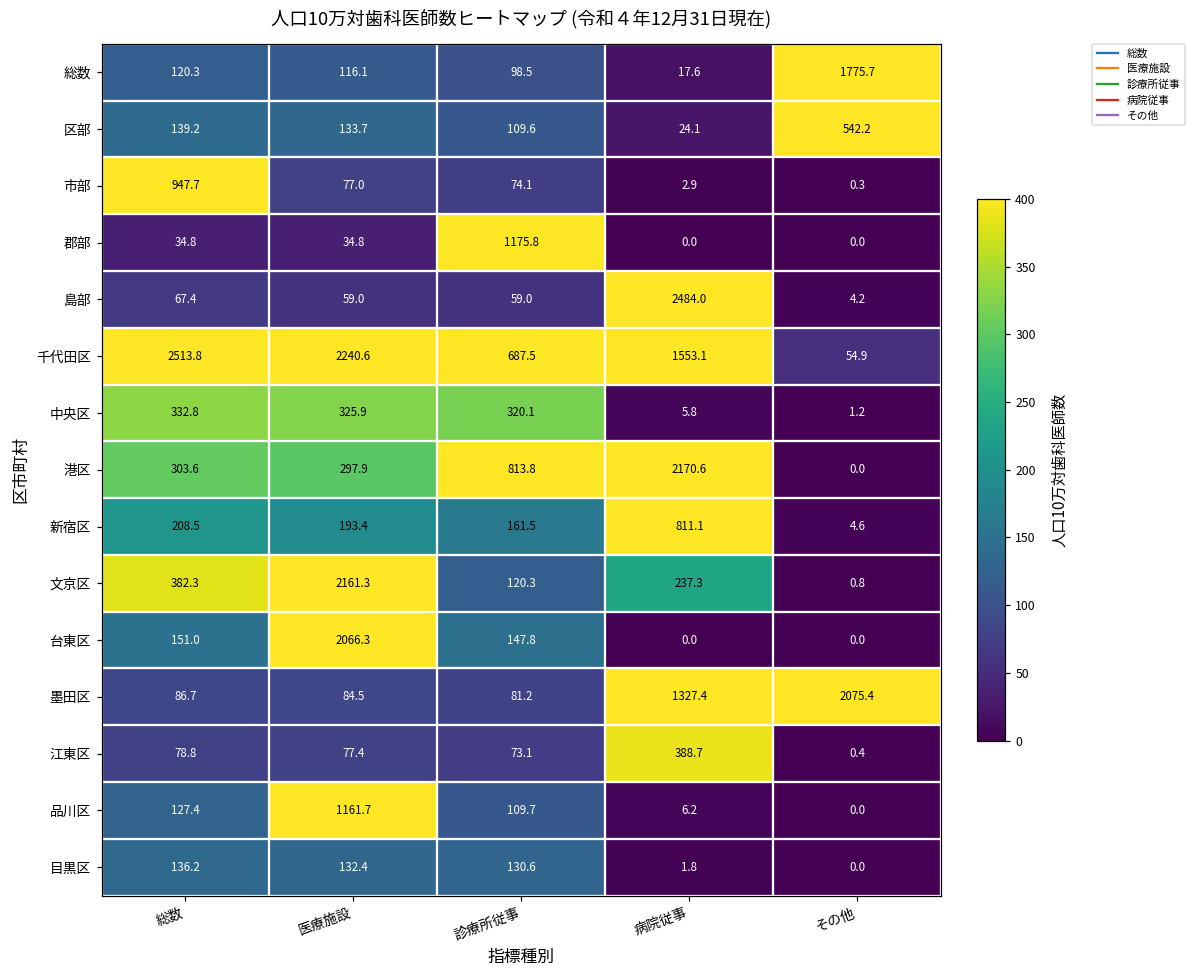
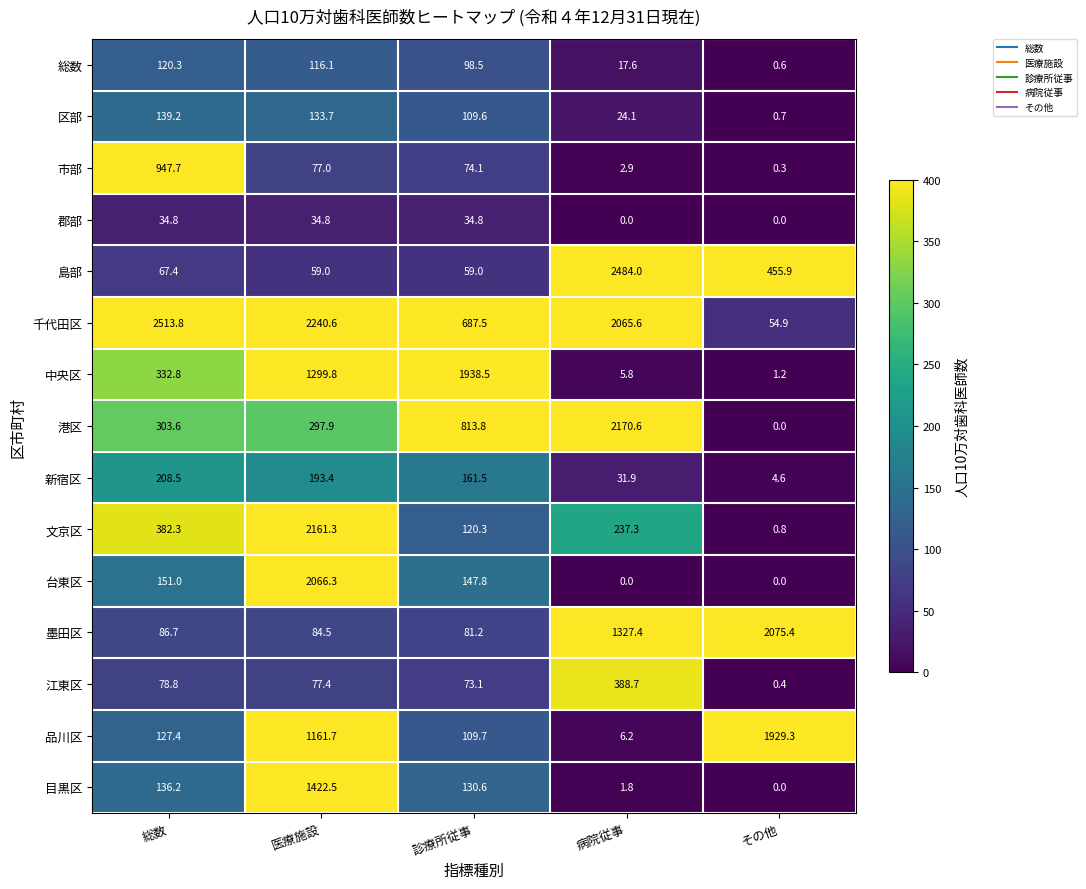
  {
    "総数": {
      "総数": 120.3,
      "医療施設": 116.1,
      "診療所従事": 98.5,
      "病院従事": 17.6,
-     "その他": 1775.7
+     "その他": 0.6
    },
    "区部": {
      "総数": 139.2,
      "医療施設": 133.7,
      "診療所従事": 109.6,
      "病院従事": 24.1,
-     "その他": 542.2
+     "その他": 0.7
    },
    "市部": {
      "総数": 947.7,
      "医療施設": 77.0,
      "診療所従事": 74.1,
      "病院従事": 2.9,
      "その他": 0.3
    },
    "郡部": {
      "総数": 34.8,
      "医療施設": 34.8,
-     "診療所従事": 1175.8,
+     "診療所従事": 34.8,
      "病院従事": 0.0,
      "その他": 0.0
    },
    "島部": {
      "総数": 67.4,
      "医療施設": 59.0,
      "診療所従事": 59.0,
      "病院従事": 2484.0,
-     "その他": 4.2
+     "その他": 455.9
    },
    "千代田区": {
      "総数": 2513.8,
      "医療施設": 2240.6,
      "診療所従事": 687.5,
-     "病院従事": 1553.1,
+     "病院従事": 2065.6,
      "その他": 54.9
    },
    "中央区": {
      "総数": 332.8,
-     "医療施設": 325.9,
-     "診療所従事": 320.1,
+     "医療施設": 1299.8,
+     "診療所従事": 1938.5,
      "病院従事": 5.8,
      "その他": 1.2
    },
    "港区": {
      "総数": 303.6,
      "医療施設": 297.9,
      "診療所従事": 813.8,
      "病院従事": 2170.6,
      "その他": 0.0
    },
    "新宿区": {
      "総数": 208.5,
      "医療施設": 193.4,
      "診療所従事": 161.5,
-     "病院従事": 811.1,
+     "病院従事": 31.9,
      "その他": 4.6
    },
    "文京区": {
      "総数": 382.3,
      "医療施設": 2161.3,
      "診療所従事": 120.3,
      "病院従事": 237.3,
      "その他": 0.8
    },
    "台東区": {
      "総数": 151.0,
      "医療施設": 2066.3,
      "診療所従事": 147.8,
      "病院従事": 0.0,
      "その他": 0.0
    },
    "墨田区": {
      "総数": 86.7,
      "医療施設": 84.5,
      "診療所従事": 81.2,
      "病院従事": 1327.4,
      "その他": 2075.4
    },
    "江東区": {
      "総数": 78.8,
      "医療施設": 77.4,
      "診療所従事": 73.1,
      "病院従事": 388.7,
      "その他": 0.4
    },
    "品川区": {
      "総数": 127.4,
      "医療施設": 1161.7,
      "診療所従事": 109.7,
      "病院従事": 6.2,
-     "その他": 0.0
+     "その他": 1929.3
    },
    "目黒区": {
      "総数": 136.2,
-     "医療施設": 132.4,
+     "医療施設": 1422.5,
      "診療所従事": 130.6,
      "病院従事": 1.8,
      "その他": 0.0
    }
  }
